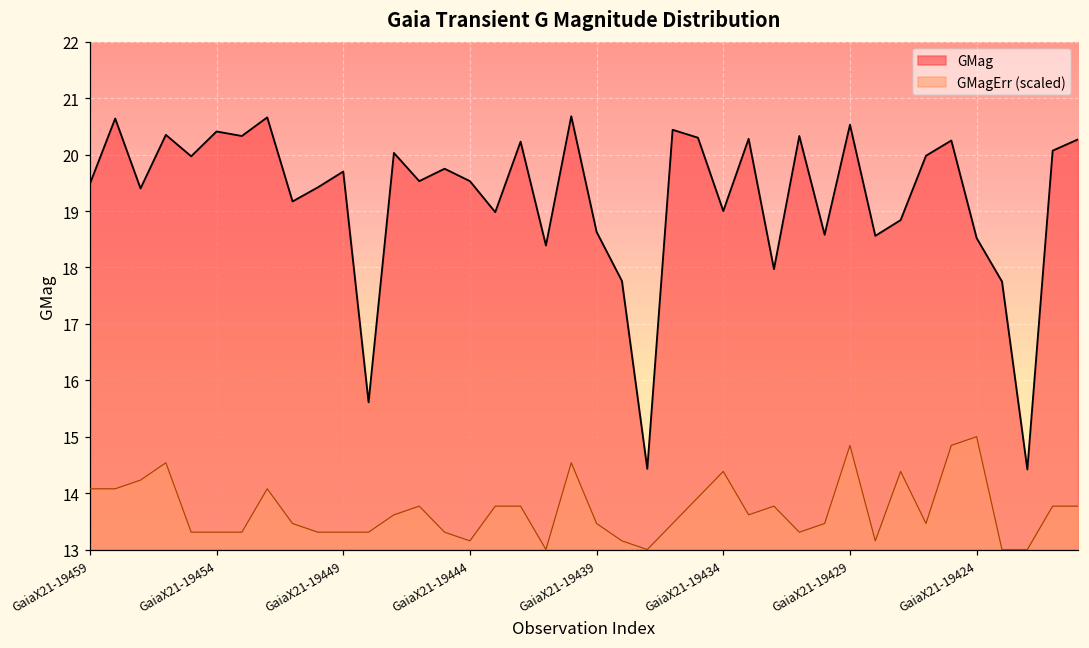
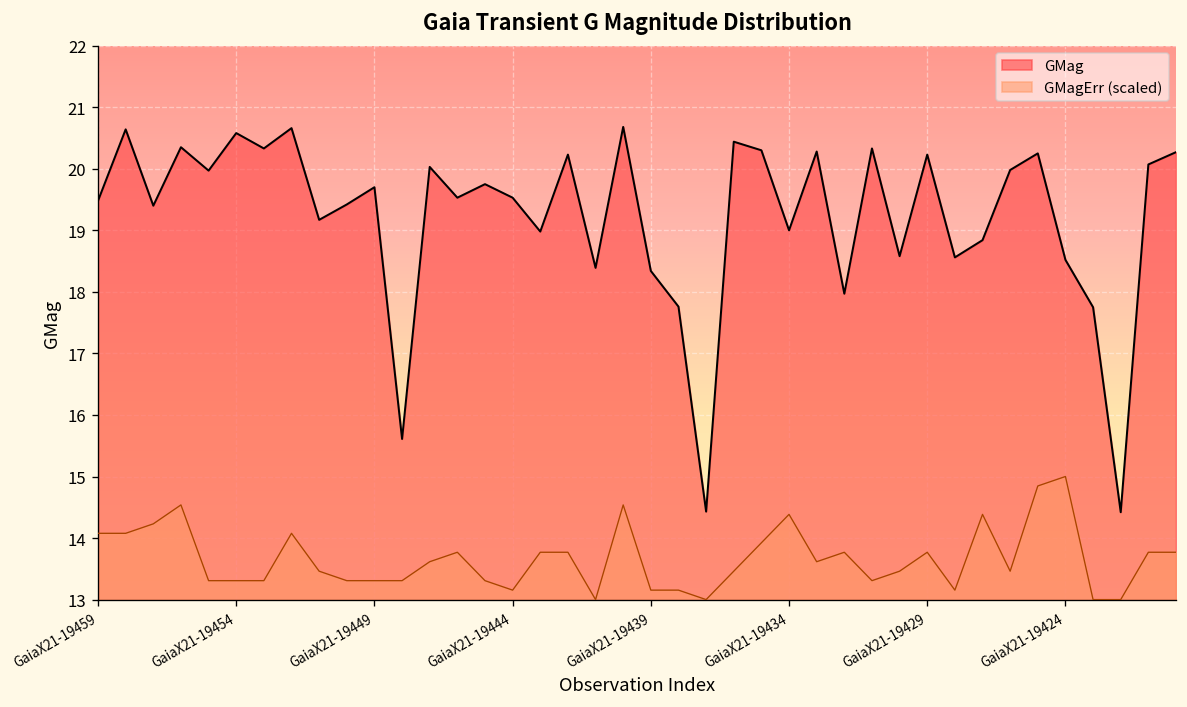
  {
    "GMag": {
      "GaiaX21-19459": 19.5,
-     "GaiaX21-19454": 20.4,
+     "GaiaX21-19454": 20.6,
      "GaiaX21-19449": 19.7,
      "GaiaX21-19444": 19.5,
-     "GaiaX21-19439": 18.6,
+     "GaiaX21-19439": 18.3,
      "GaiaX21-19434": 19.0,
-     "GaiaX21-19429": 20.5,
+     "GaiaX21-19429": 20.2,
      "GaiaX21-19424": 18.5
    },
    "GMagErr (scaled)": {
      "GaiaX21-19459": 14.1,
      "GaiaX21-19454": 13.3,
      "GaiaX21-19449": 13.3,
      "GaiaX21-19444": 13.2,
-     "GaiaX21-19439": 13.5,
+     "GaiaX21-19439": 13.2,
      "GaiaX21-19434": 14.4,
-     "GaiaX21-19429": 14.8,
+     "GaiaX21-19429": 13.8,
      "GaiaX21-19424": 15.0
    }
  }
